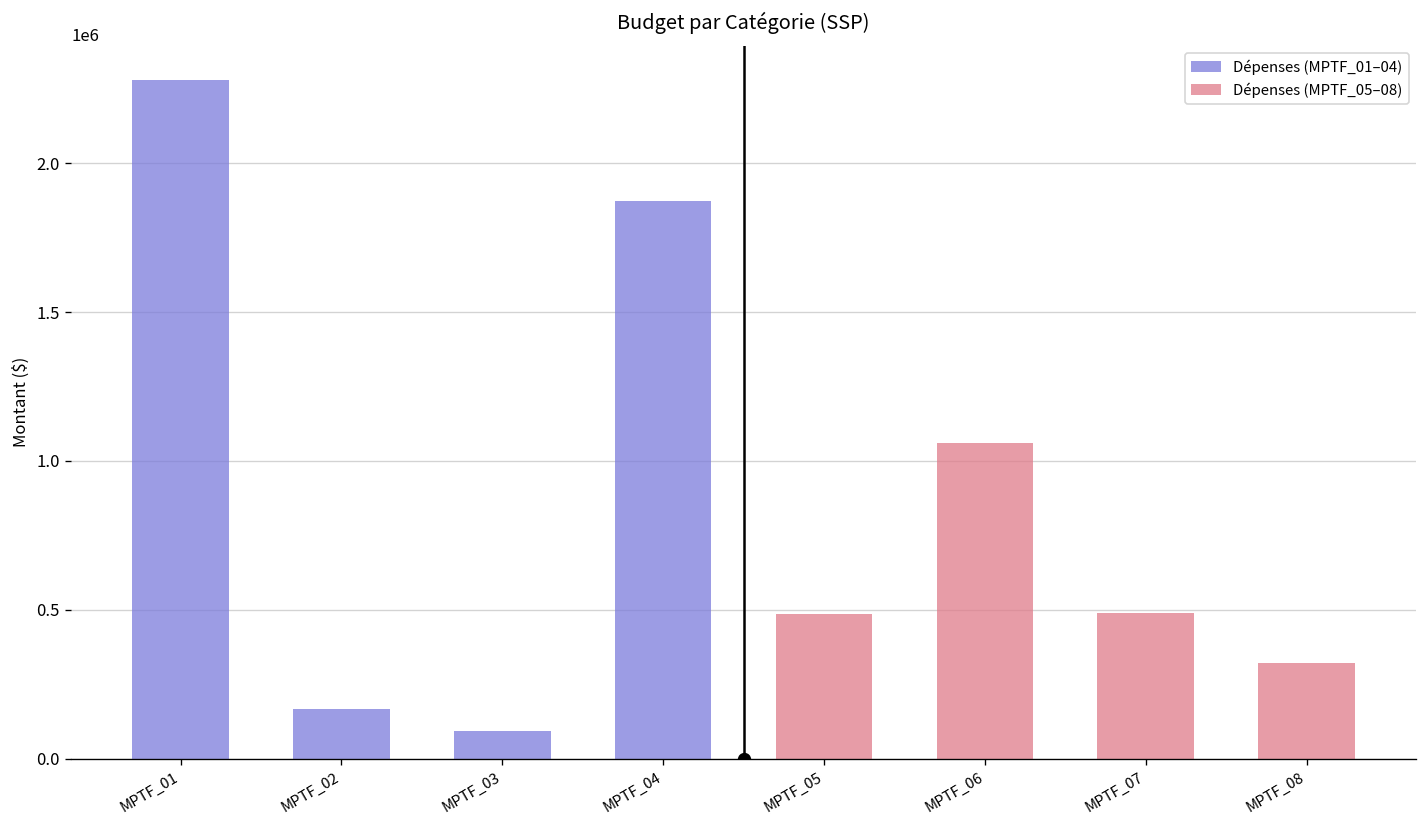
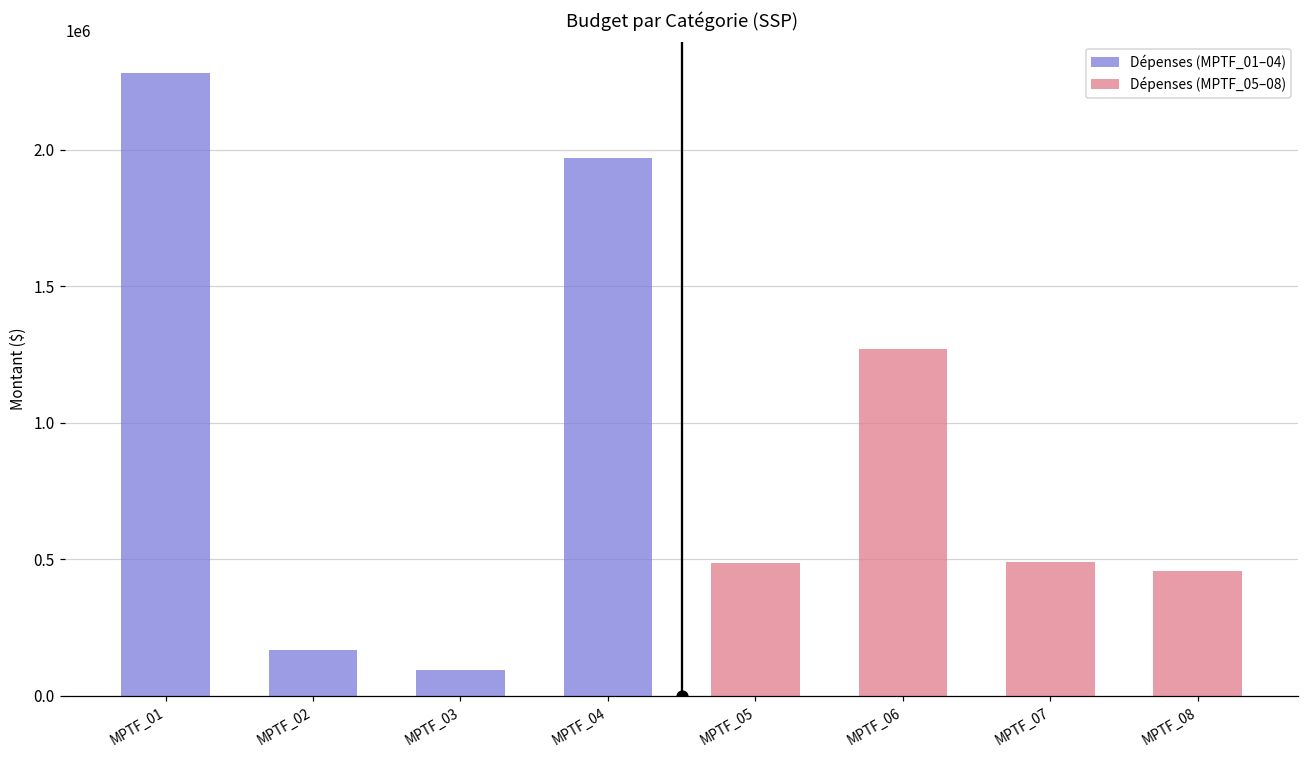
  {
    "Dépenses (MPTF_01–04)": {
      "MPTF_01": 2280000,
      "MPTF_02": 170000,
      "MPTF_03": 90000,
-     "MPTF_04": 1870000
+     "MPTF_04": 1970000
    },
    "Dépenses (MPTF_05–08)": {
      "MPTF_05": 480000,
-     "MPTF_06": 1060000,
+     "MPTF_06": 1270000,
      "MPTF_07": 490000,
-     "MPTF_08": 320000
+     "MPTF_08": 460000
    }
  }
